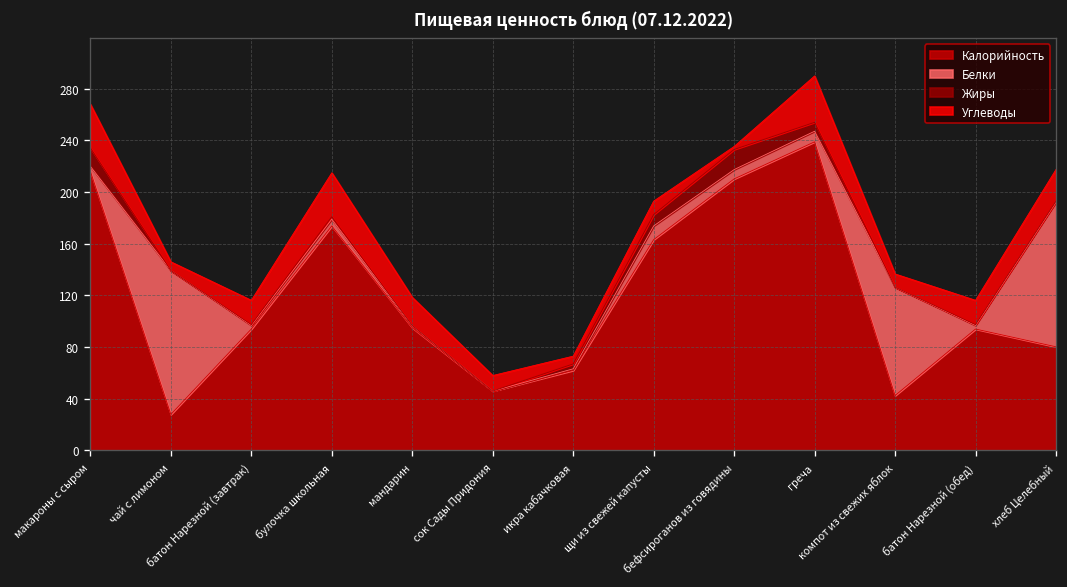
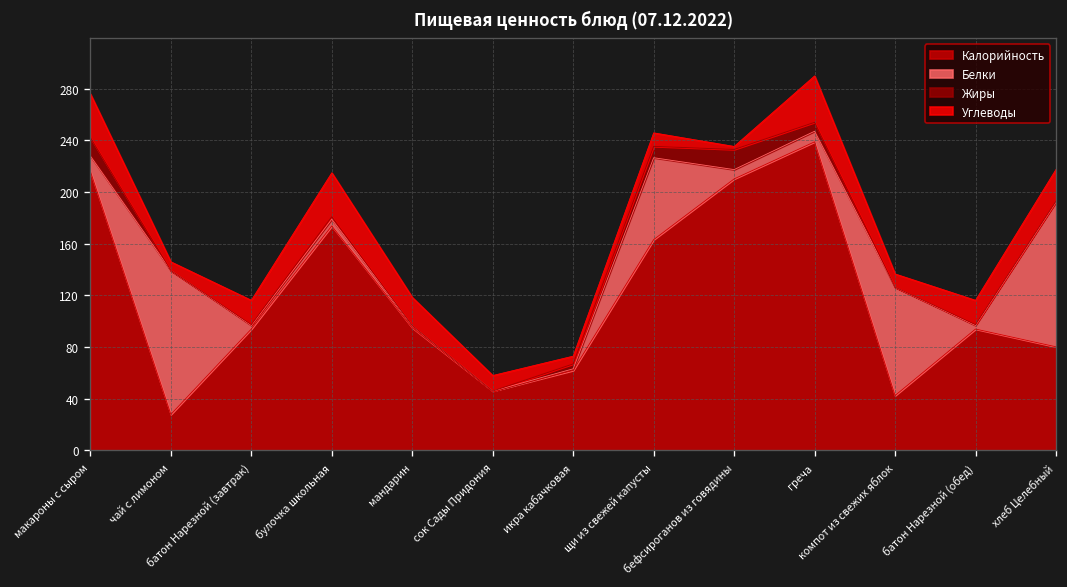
  {
    "Белки": {
-     "макароны с сыром": 4,
-     "щи из свежей капусты": 11,
+     "макароны с сыром": 12,
+     "щи из свежей капусты": 63,
      "бефсироганов из говядины": 7,
      "греча": 8
    }
  }
